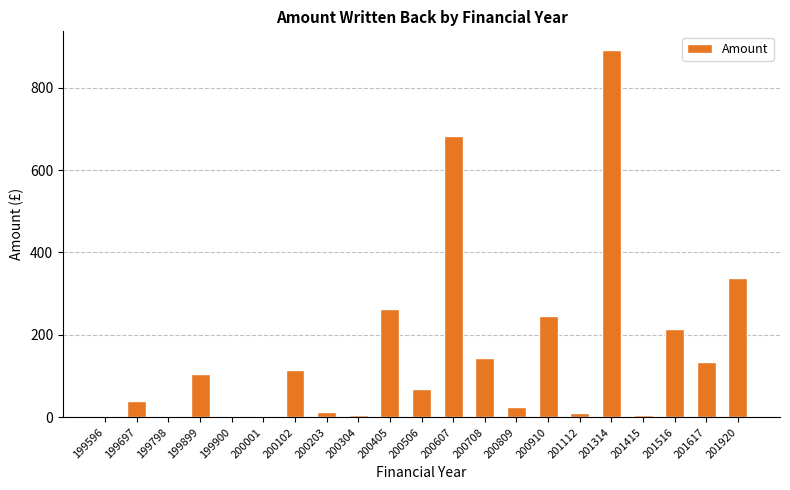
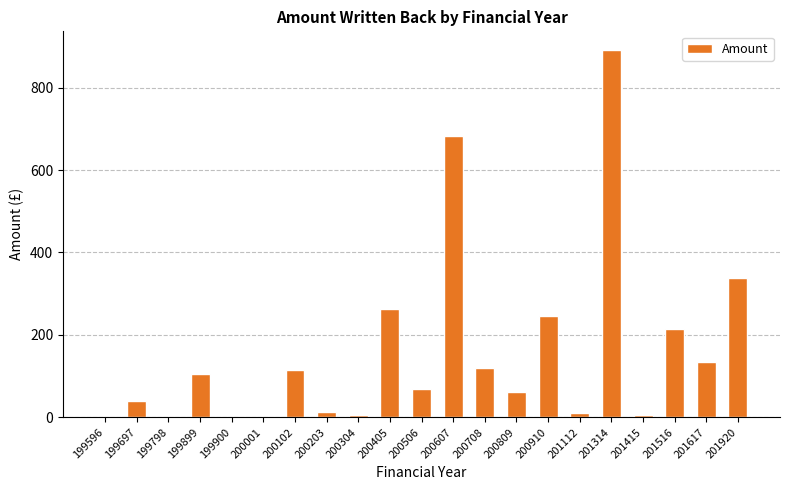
  {
    "199697": 40,
    "199899": 100,
    "200102": 120,
    "200203": 10,
    "200405": 260,
    "200506": 70,
    "200607": 680,
-   "200708": 140,
-   "200809": 20,
+   "200708": 120,
+   "200809": 60,
    "200910": 250,
    "201112": 10,
    "201314": 890,
    "201516": 210,
    "201617": 130,
    "201920": 340
  }
